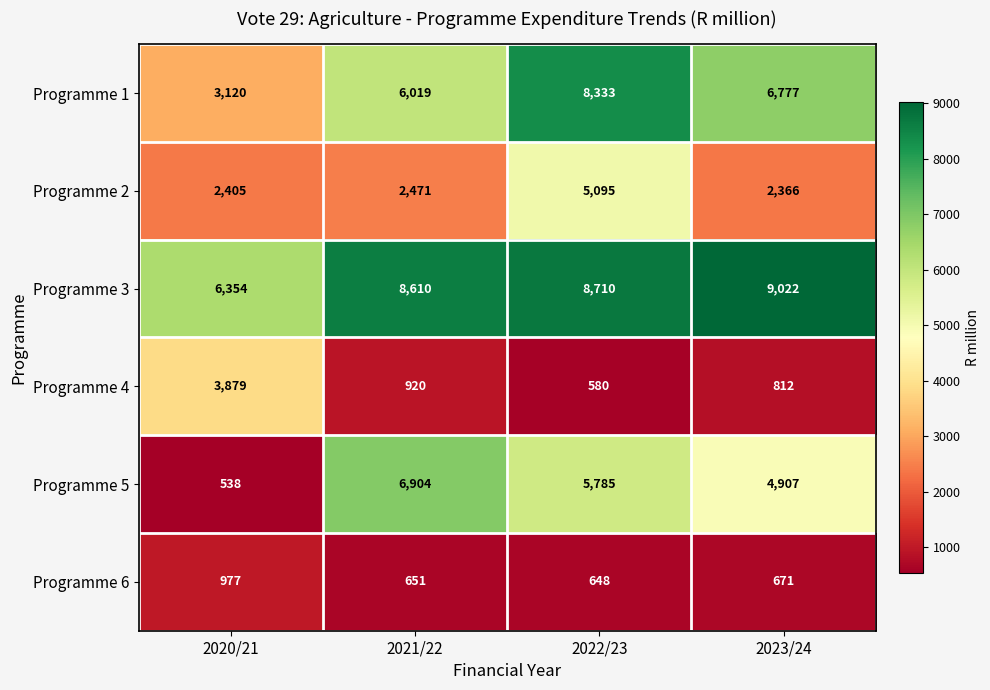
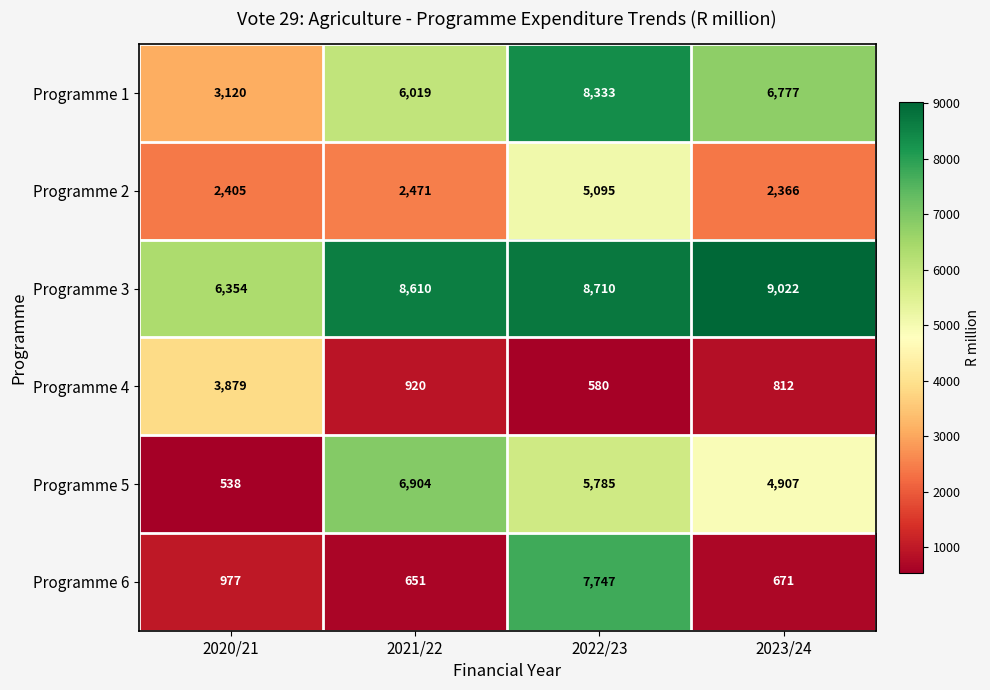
  {
    "Programme 1": {
      "2020/21": "3,120",
      "2021/22": "6,019",
      "2022/23": "8,333",
      "2023/24": "6,777"
    },
    "Programme 2": {
      "2020/21": "2,405",
      "2021/22": "2,471",
      "2022/23": "5,095",
      "2023/24": "2,366"
    },
    "Programme 3": {
      "2020/21": "6,354",
      "2021/22": "8,610",
      "2022/23": "8,710",
      "2023/24": "9,022"
    },
    "Programme 4": {
      "2020/21": "3,879",
      "2021/22": "920",
      "2022/23": "580",
      "2023/24": "812"
    },
    "Programme 5": {
      "2020/21": "538",
      "2021/22": "6,904",
      "2022/23": "5,785",
      "2023/24": "4,907"
    },
    "Programme 6": {
      "2020/21": "977",
      "2021/22": "651",
-     "2022/23": "648",
+     "2022/23": "7,747",
      "2023/24": "671"
    }
  }
